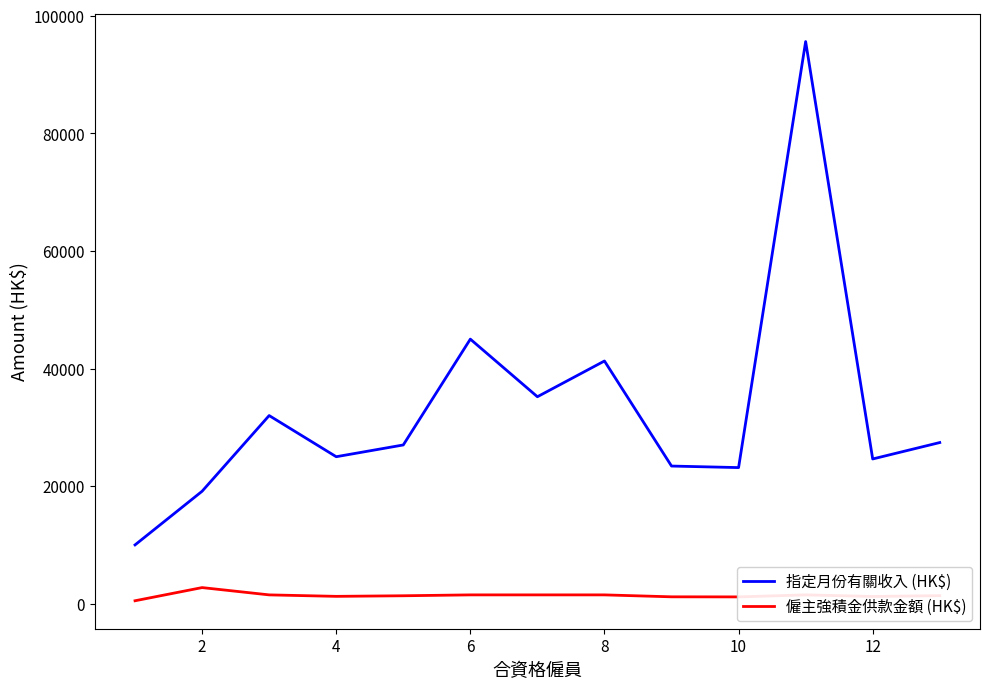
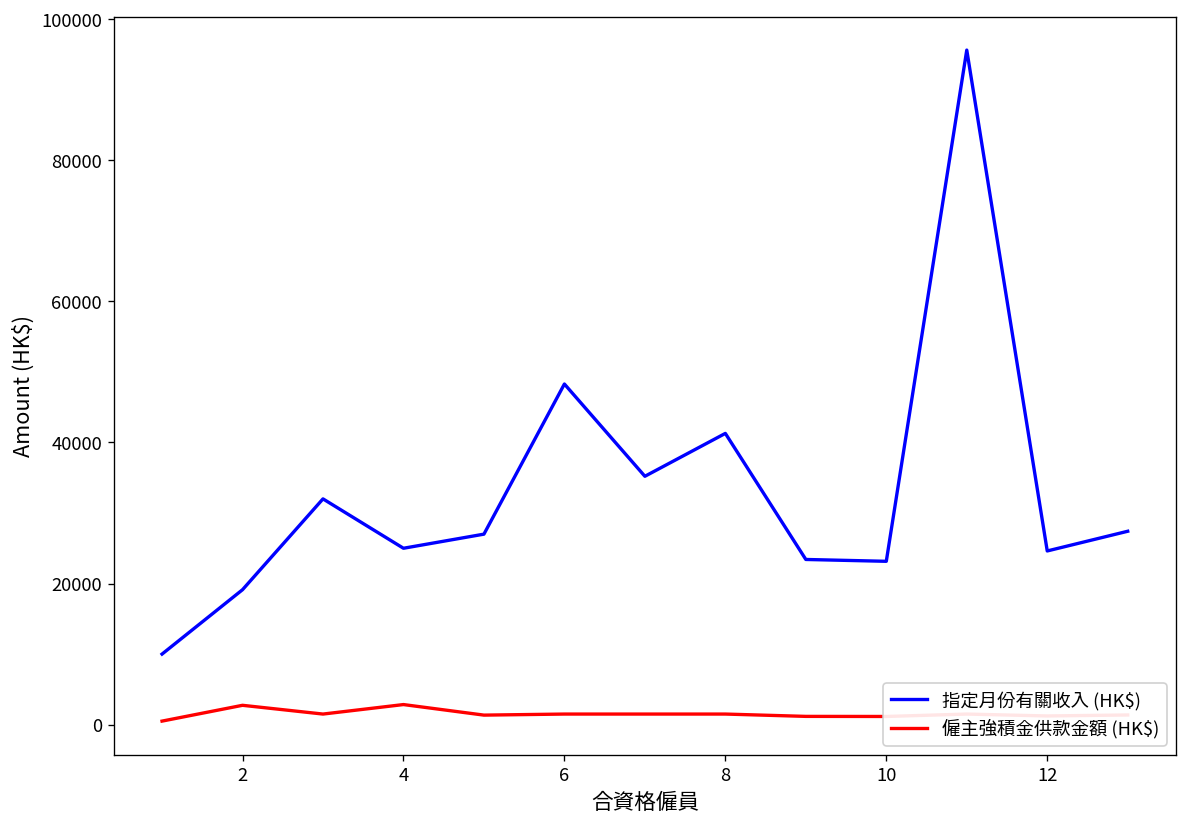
  {
    "指定月份有關收入 (HK$)": {
      "2": 19000,
      "4": 25000,
-     "6": 45000,
+     "6": 48000,
      "8": 41000,
      "10": 23000,
      "12": 25000
    },
    "僱主強積金供款金額 (HK$)": {
      "2": 3000,
-     "4": 1000,
+     "4": 3000,
      "6": 2000,
      "8": 2000
    }
  }
